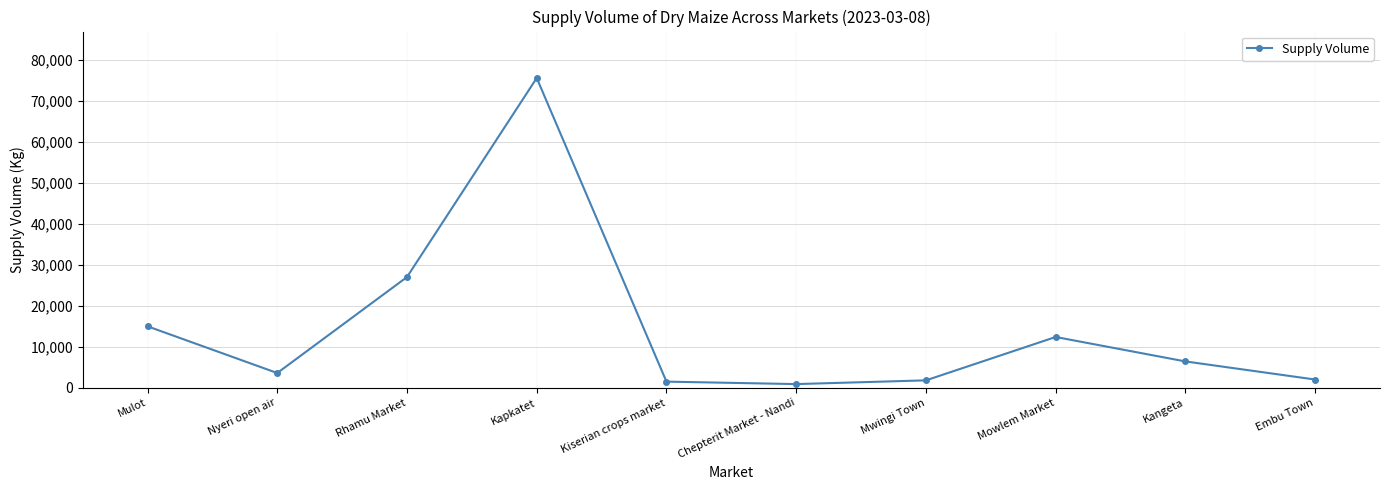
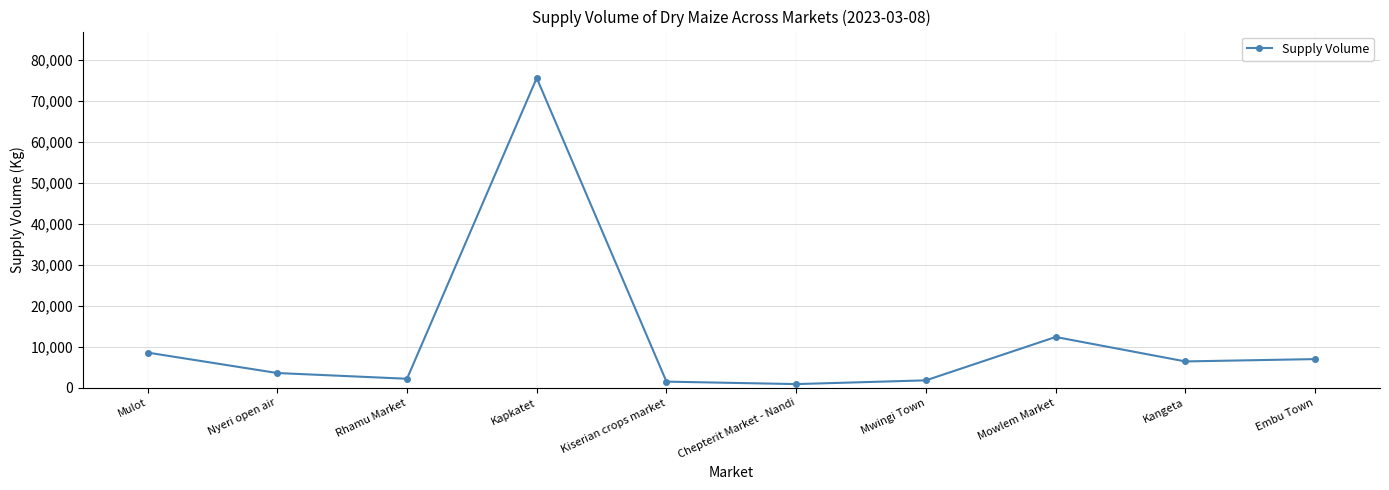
  {
-   "Mulot": "15,000",
+   "Mulot": "9,000",
    "Nyeri open air": "4,000",
-   "Rhamu Market": "27,000",
+   "Rhamu Market": "2,000",
    "Kapkatet": "76,000",
    "Kiserian crops market": "2,000",
    "Chepterit Market - Nandi": "1,000",
    "Mwingi Town": "2,000",
    "Mowlem Market": "12,000",
    "Kangeta": "6,000",
-   "Embu Town": "2,000"
+   "Embu Town": "7,000"
  }
